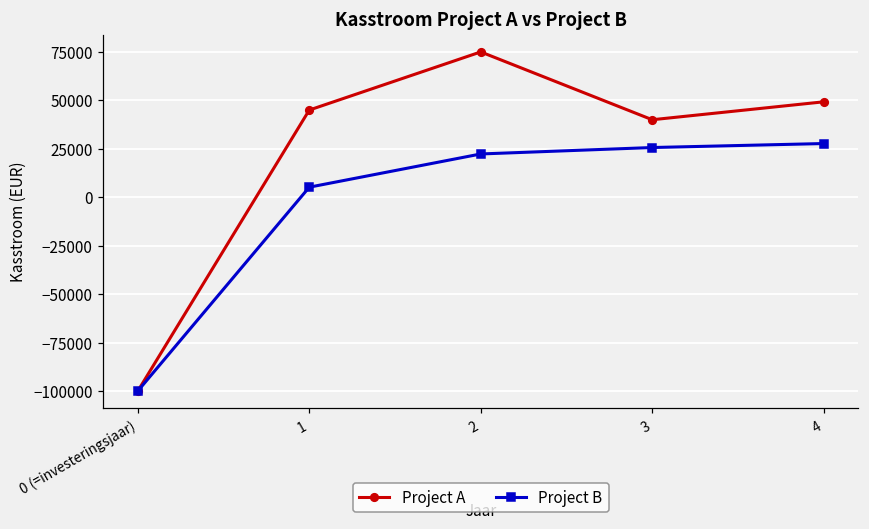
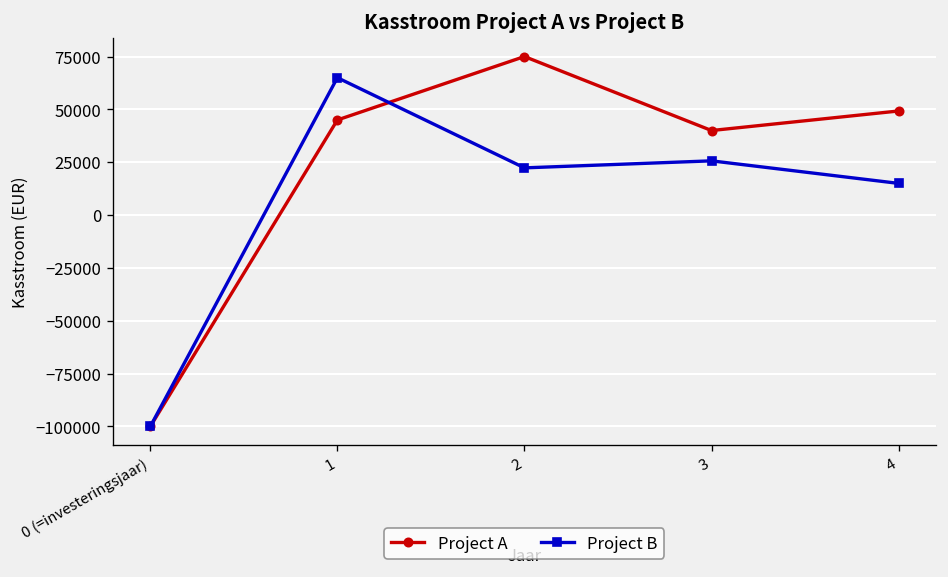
  {
    "Project A": {
      "1": 45000,
      "2": 75000,
      "3": 40000,
      "4": 49000
    },
    "Project B": {
-     "1": 5000,
+     "1": 65000,
      "2": 22000,
      "3": 26000,
-     "4": 28000
+     "4": 15000
    }
  }
